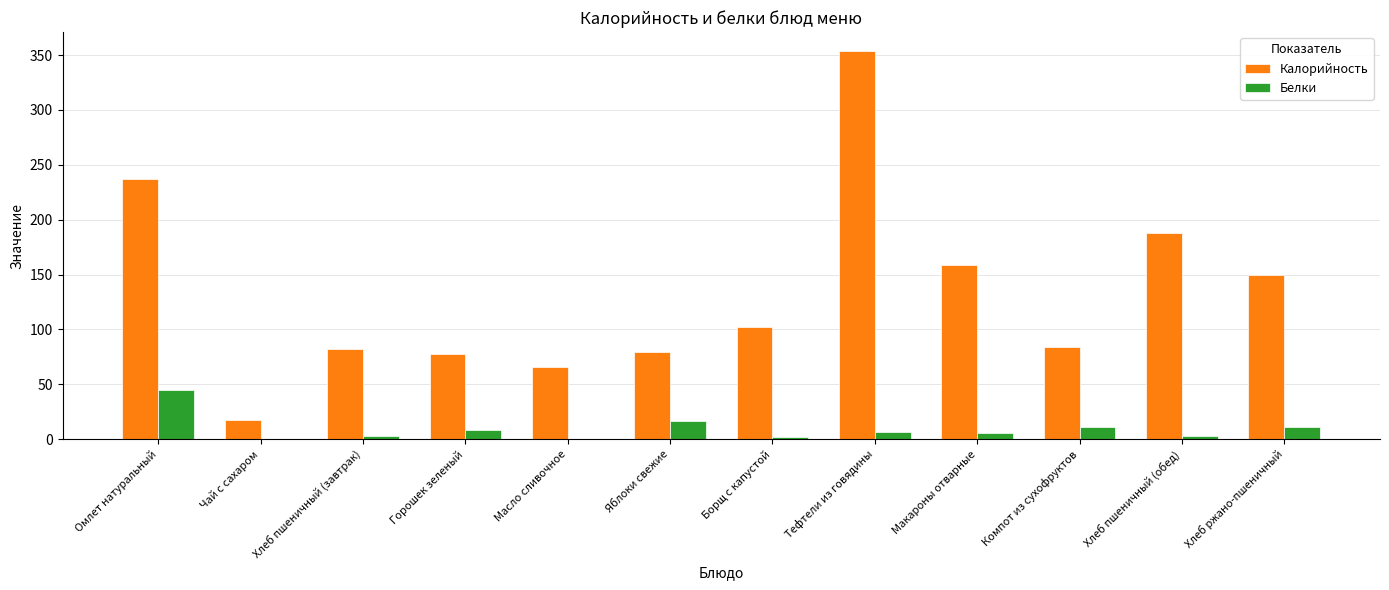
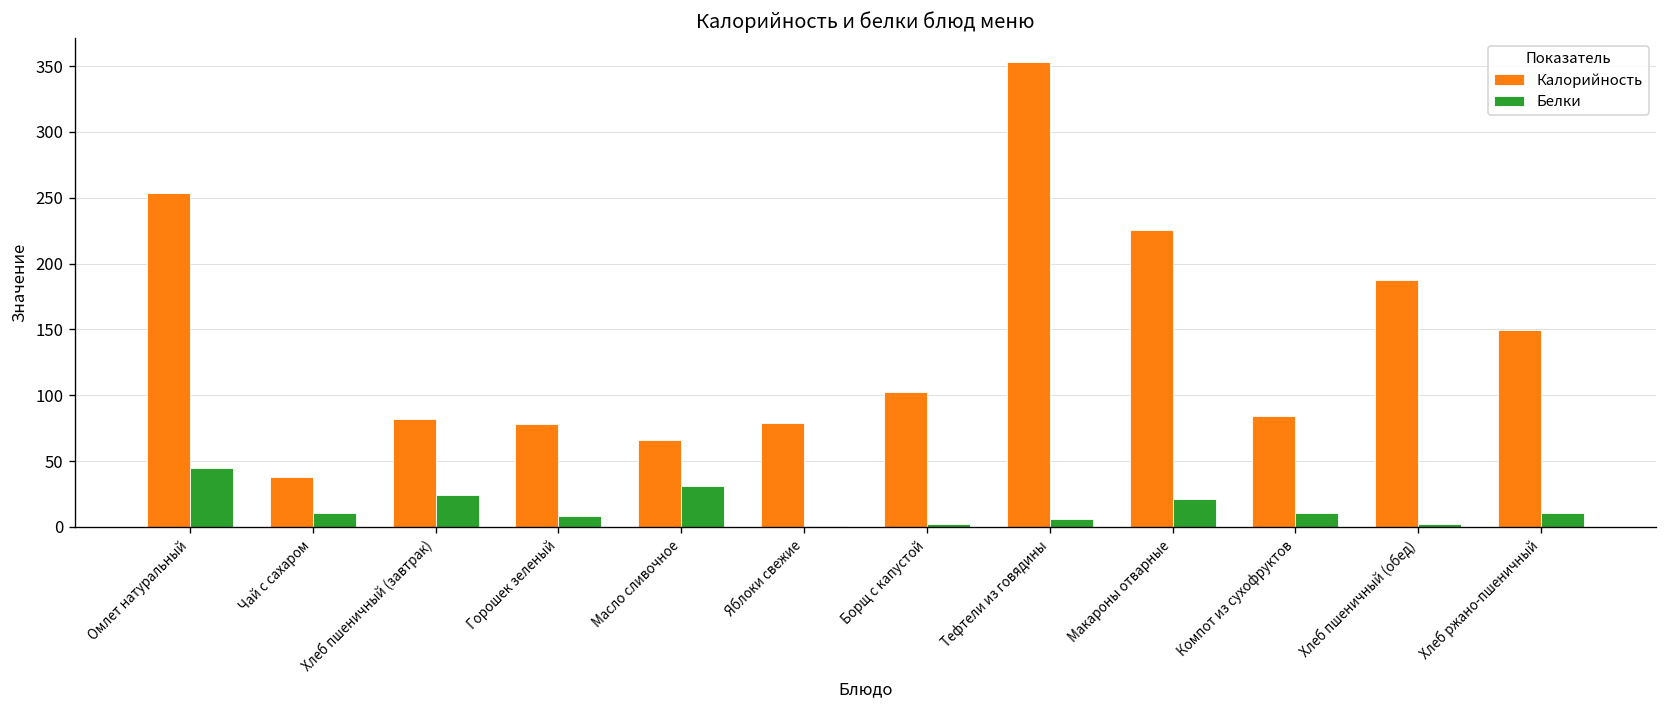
  {
    "Калорийность": {
-     "Омлет натуральный": 237,
-     "Чай с сахаром": 17,
+     "Омлет натуральный": 254,
+     "Чай с сахаром": 38,
      "Хлеб пшеничный (завтрак)": 82,
      "Горошек зеленый": 78,
      "Масло сливочное": 66,
      "Яблоки свежие": 79,
      "Борщ с капустой": 103,
      "Тефтели из говядины": 353,
-     "Макароны отварные": 159,
+     "Макароны отварные": 226,
      "Компот из сухофруктов": 84,
      "Хлеб пшеничный (обед)": 188,
      "Хлеб ржано-пшеничный": 150
    },
    "Белки": {
      "Омлет натуральный": 45,
-     "Чай с сахаром": 0,
-     "Хлеб пшеничный (завтрак)": 3,
+     "Чай с сахаром": 11,
+     "Хлеб пшеничный (завтрак)": 24,
      "Горошек зеленый": 8,
-     "Масло сливочное": 0,
-     "Яблоки свежие": 17,
+     "Масло сливочное": 31,
+     "Яблоки свежие": 0,
      "Тефтели из говядины": 6,
-     "Макароны отварные": 6,
+     "Макароны отварные": 21,
      "Компот из сухофруктов": 11,
      "Хлеб пшеничный (обед)": 2,
      "Хлеб ржано-пшеничный": 11
    }
  }
